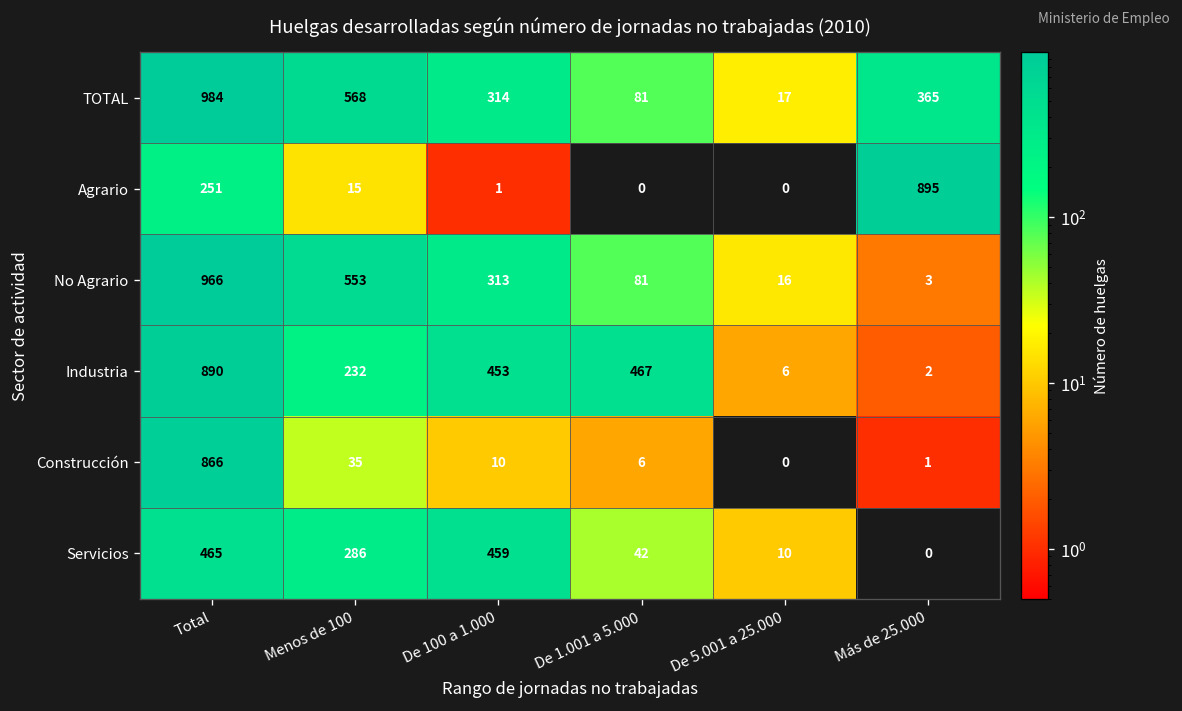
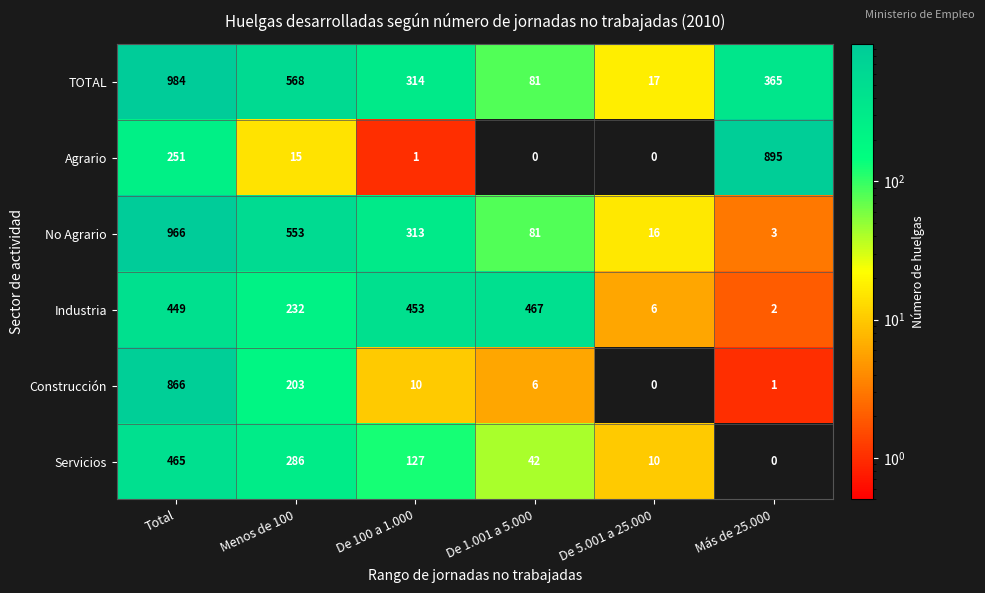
  {
    "TOTAL": {
      "Total": 984,
      "Menos de 100": 568,
      "De 100 a 1.000": 314,
      "De 1.001 a 5.000": 81,
      "De 5.001 a 25.000": 17,
      "Más de 25.000": 365
    },
    "Agrario": {
      "Total": 251,
      "Menos de 100": 15,
      "De 100 a 1.000": 1,
      "De 1.001 a 5.000": 0,
      "De 5.001 a 25.000": 0,
      "Más de 25.000": 895
    },
    "No Agrario": {
      "Total": 966,
      "Menos de 100": 553,
      "De 100 a 1.000": 313,
      "De 1.001 a 5.000": 81,
      "De 5.001 a 25.000": 16,
      "Más de 25.000": 3
    },
    "Industria": {
-     "Total": 890,
+     "Total": 449,
      "Menos de 100": 232,
      "De 100 a 1.000": 453,
      "De 1.001 a 5.000": 467,
      "De 5.001 a 25.000": 6,
      "Más de 25.000": 2
    },
    "Construcción": {
      "Total": 866,
-     "Menos de 100": 35,
+     "Menos de 100": 203,
      "De 100 a 1.000": 10,
      "De 1.001 a 5.000": 6,
      "De 5.001 a 25.000": 0,
      "Más de 25.000": 1
    },
    "Servicios": {
      "Total": 465,
      "Menos de 100": 286,
-     "De 100 a 1.000": 459,
+     "De 100 a 1.000": 127,
      "De 1.001 a 5.000": 42,
      "De 5.001 a 25.000": 10,
      "Más de 25.000": 0
    }
  }
